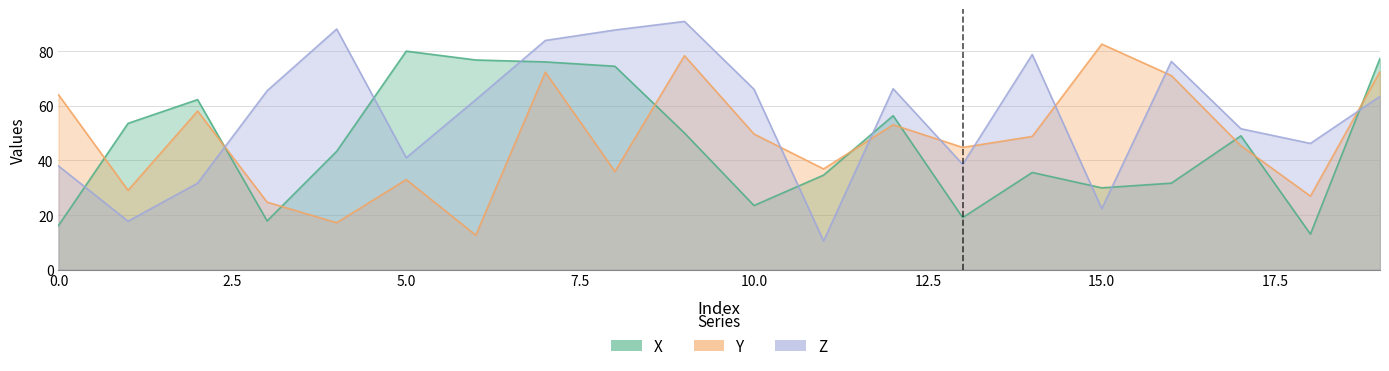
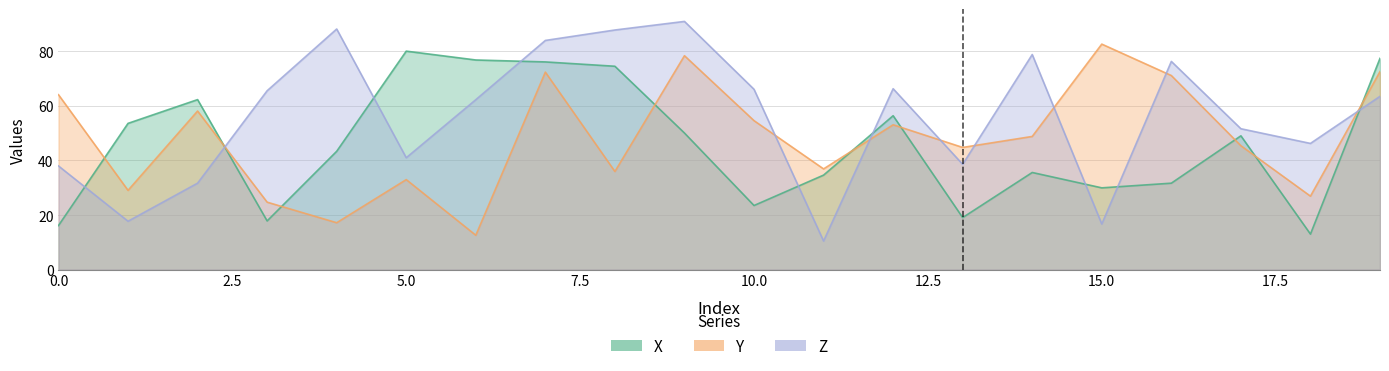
  {
    "X": {
      "0.0": 16,
      "5.0": 80,
      "10.0": 23,
      "15.0": 30
    },
    "Y": {
      "0.0": 64,
      "5.0": 33,
-     "10.0": 50,
+     "10.0": 55,
      "15.0": 83
    },
    "Z": {
      "0.0": 38,
      "5.0": 41,
      "10.0": 66,
-     "15.0": 22
+     "15.0": 17
    }
  }
